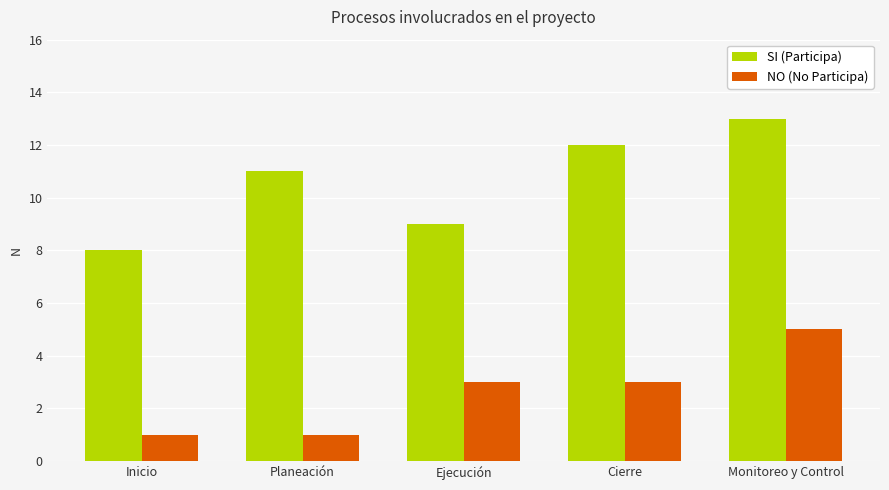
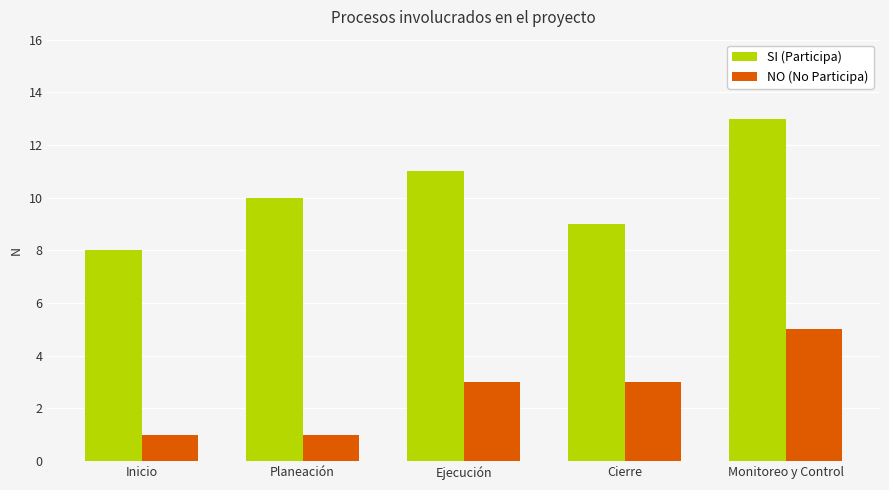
  {
    "SI (Participa)": {
      "Inicio": 8,
-     "Planeación": 11,
-     "Ejecución": 9,
-     "Cierre": 12,
+     "Planeación": 10,
+     "Ejecución": 11,
+     "Cierre": 9,
      "Monitoreo y Control": 13
    },
    "NO (No Participa)": {
      "Inicio": 1,
      "Planeación": 1,
      "Ejecución": 3,
      "Cierre": 3,
      "Monitoreo y Control": 5
    }
  }
